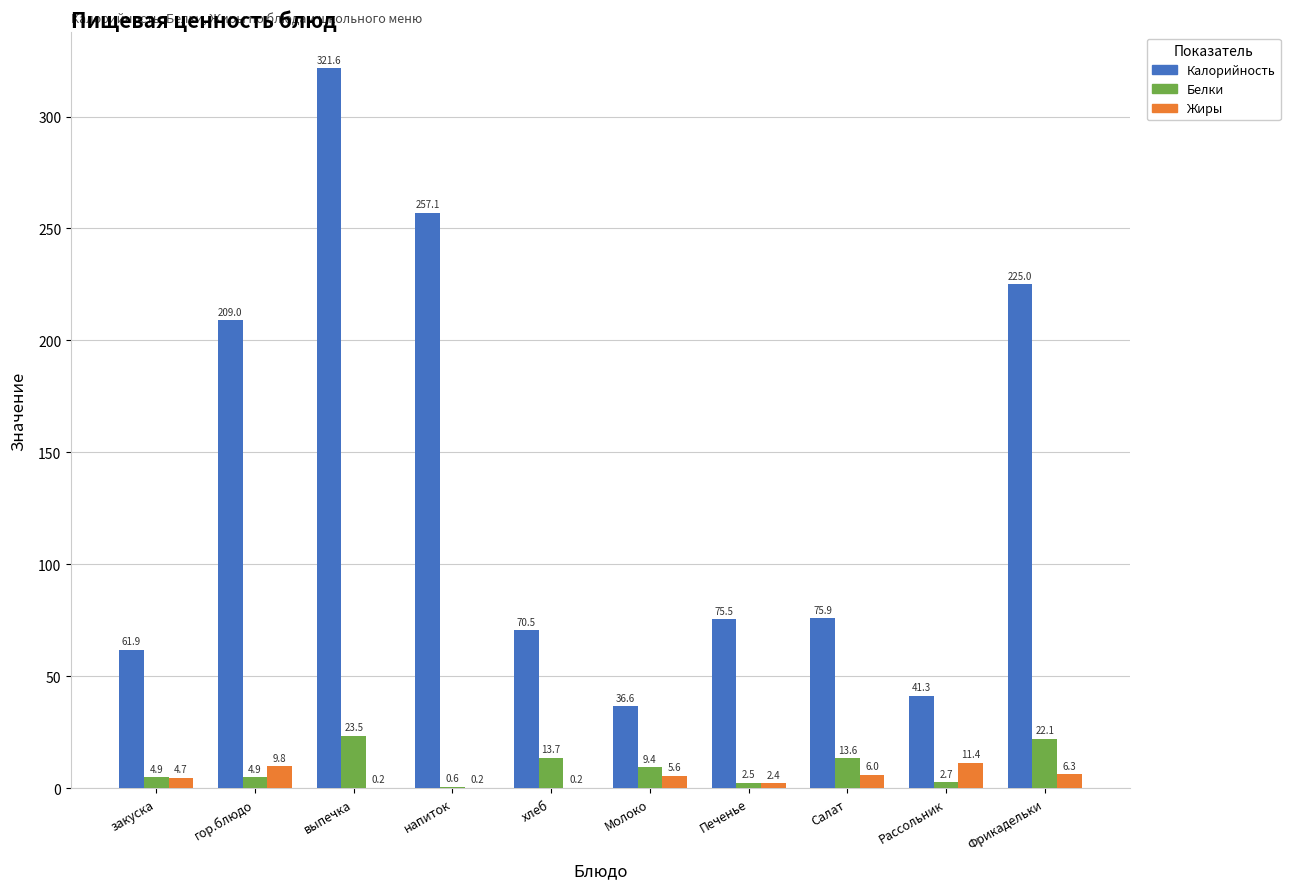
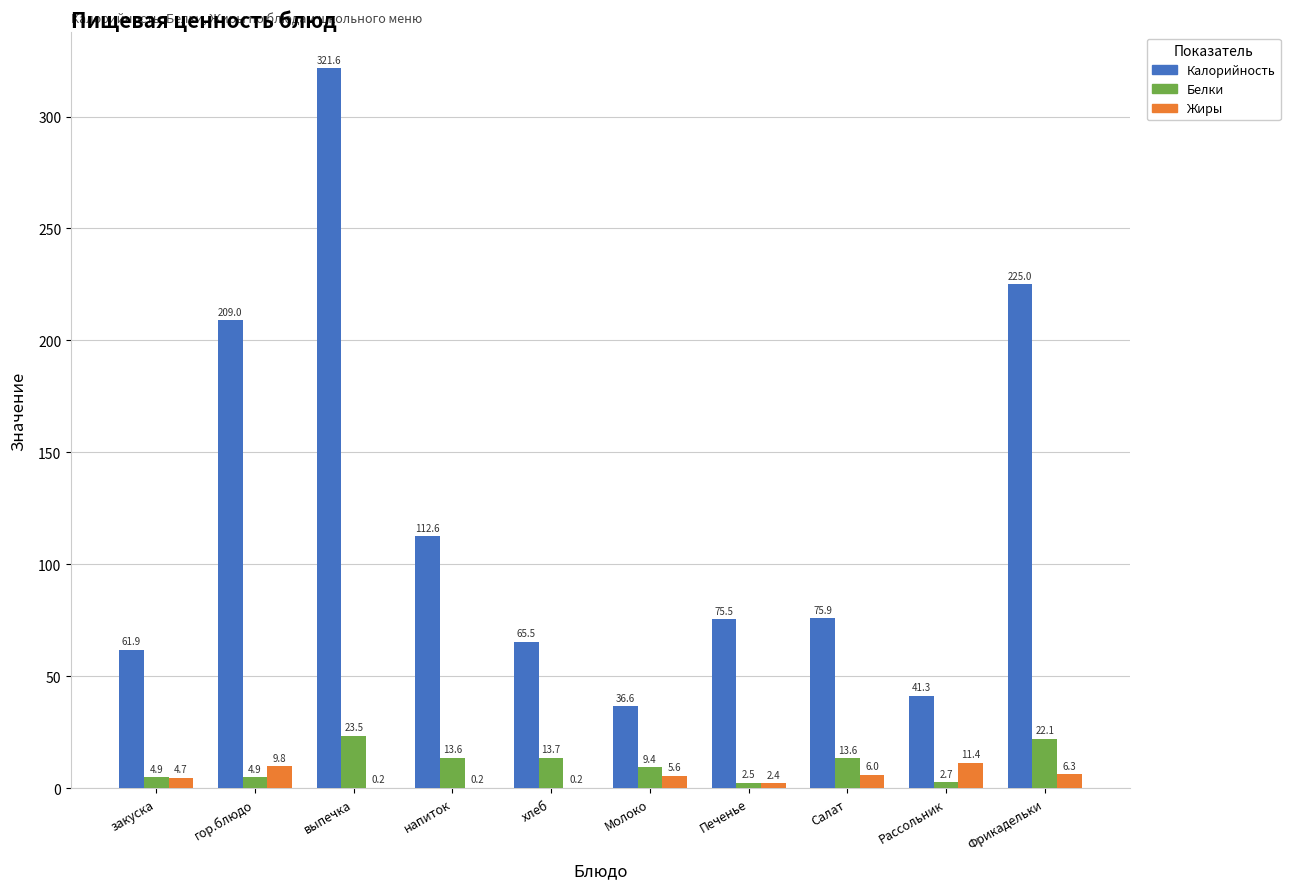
  {
    "Калорийность": {
      "закуска": 61.9,
      "гор.блюдо": 209.0,
      "выпечка": 321.6,
-     "напиток": 257.1,
-     "хлеб": 70.5,
+     "напиток": 112.6,
+     "хлеб": 65.5,
      "Молоко": 36.6,
      "Печенье": 75.5,
      "Салат": 75.9,
      "Рассольник": 41.3,
      "Фрикадельки": 225.0
    },
    "Белки": {
      "закуска": 4.9,
      "гор.блюдо": 4.9,
      "выпечка": 23.5,
-     "напиток": 0.6,
+     "напиток": 13.6,
      "хлеб": 13.7,
      "Молоко": 9.4,
      "Печенье": 2.5,
      "Салат": 13.6,
      "Рассольник": 2.7,
      "Фрикадельки": 22.1
    },
    "Жиры": {
      "закуска": 4.7,
      "гор.блюдо": 9.8,
      "выпечка": 0.2,
      "напиток": 0.2,
      "хлеб": 0.2,
      "Молоко": 5.6,
      "Печенье": 2.4,
      "Салат": 6.0,
      "Рассольник": 11.4,
      "Фрикадельки": 6.3
    }
  }
